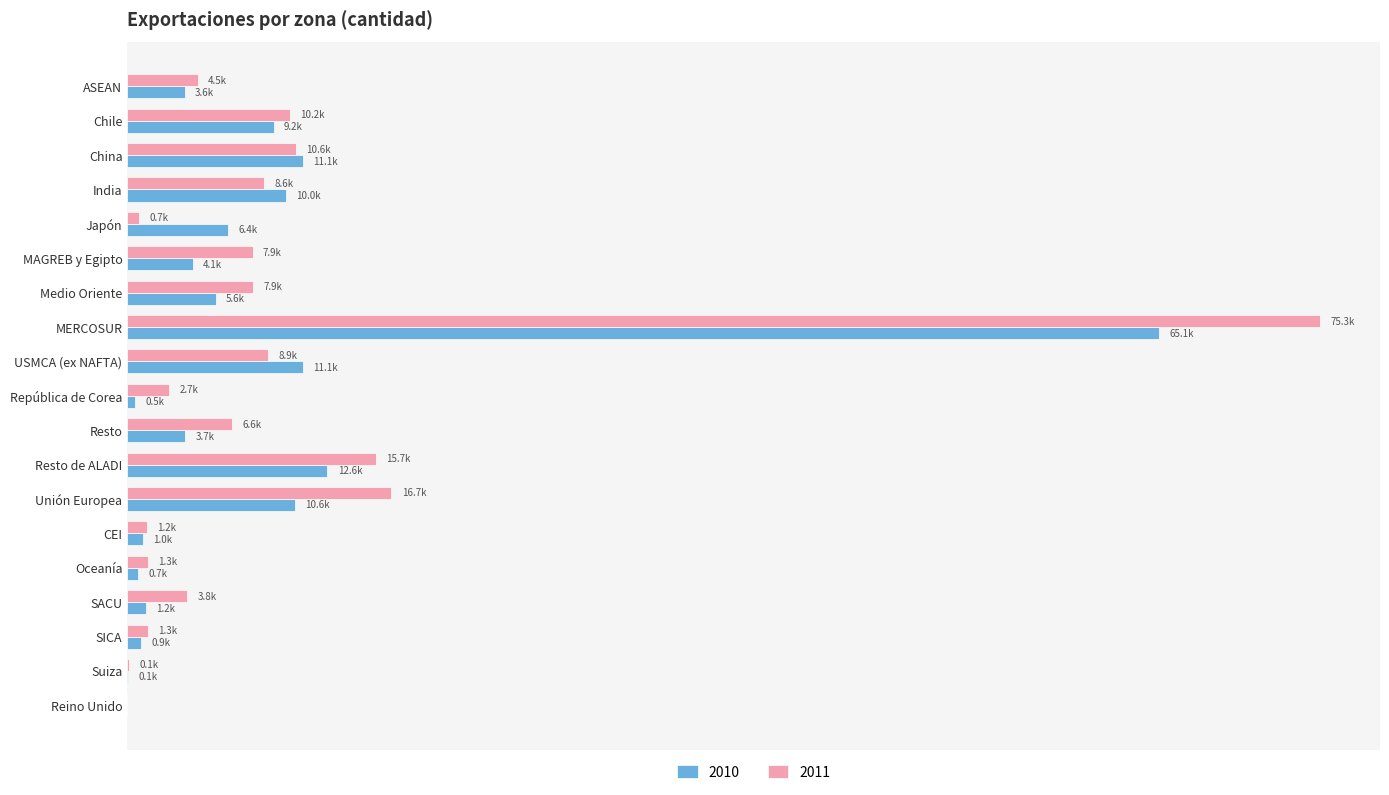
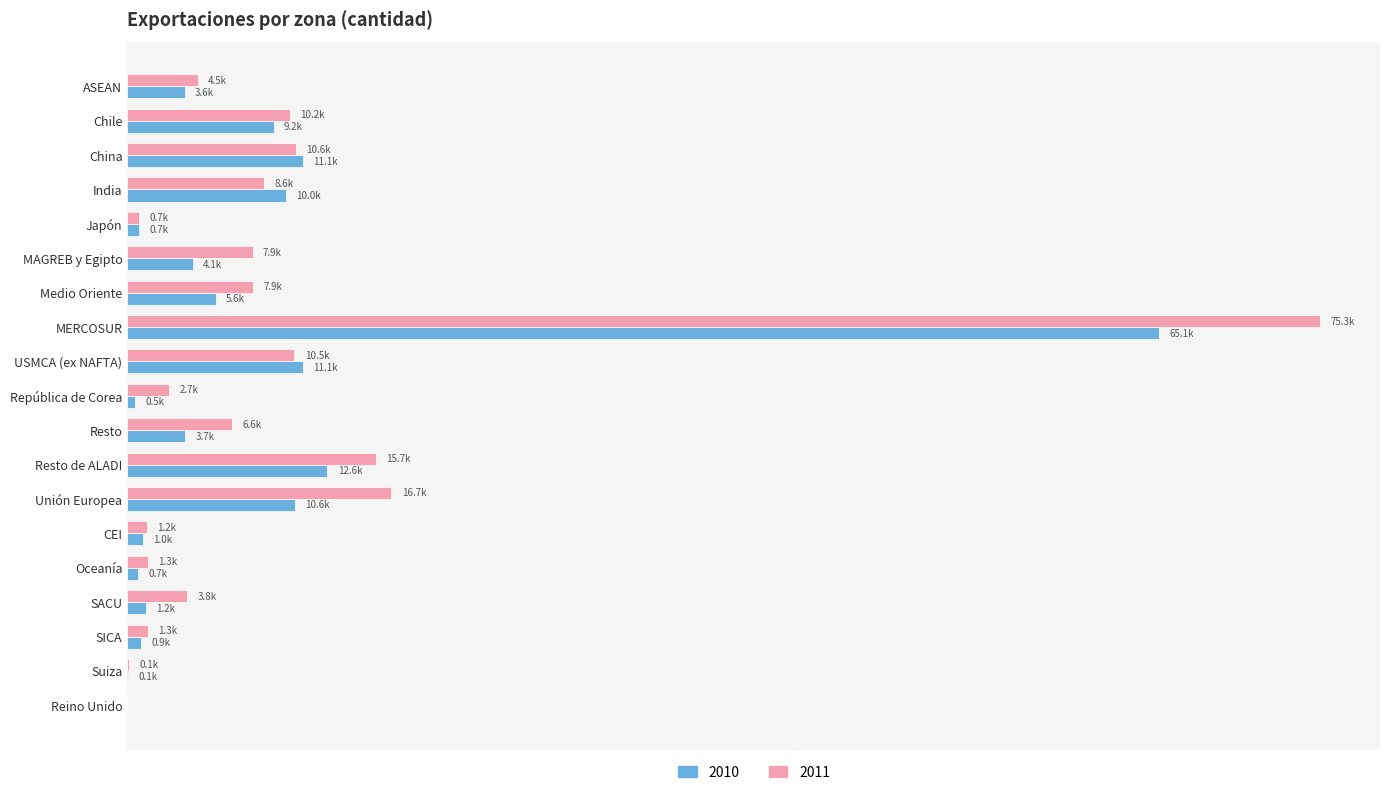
  {
    "2010": {
      "ASEAN": "3.6k",
      "Chile": "9.2k",
      "China": "11.1k",
      "India": "10.0k",
-     "Japón": "6.4k",
+     "Japón": "0.7k",
      "MAGREB y Egipto": "4.1k",
      "Medio Oriente": "5.6k",
      "MERCOSUR": "65.1k",
      "USMCA (ex NAFTA)": "11.1k",
      "República de Corea": "0.5k",
      "Resto": "3.7k",
      "Resto de ALADI": "12.6k",
      "Unión Europea": "10.6k",
      "CEI": "1.0k",
      "Oceanía": "0.7k",
      "SACU": "1.2k",
      "SICA": "0.9k",
      "Suiza": "0.1k"
    },
    "2011": {
      "ASEAN": "4.5k",
      "Chile": "10.2k",
      "China": "10.6k",
      "India": "8.6k",
      "Japón": "0.7k",
      "MAGREB y Egipto": "7.9k",
      "Medio Oriente": "7.9k",
      "MERCOSUR": "75.3k",
-     "USMCA (ex NAFTA)": "8.9k",
+     "USMCA (ex NAFTA)": "10.5k",
      "República de Corea": "2.7k",
      "Resto": "6.6k",
      "Resto de ALADI": "15.7k",
      "Unión Europea": "16.7k",
      "CEI": "1.2k",
      "Oceanía": "1.3k",
      "SACU": "3.8k",
      "SICA": "1.3k",
      "Suiza": "0.1k"
    }
  }
